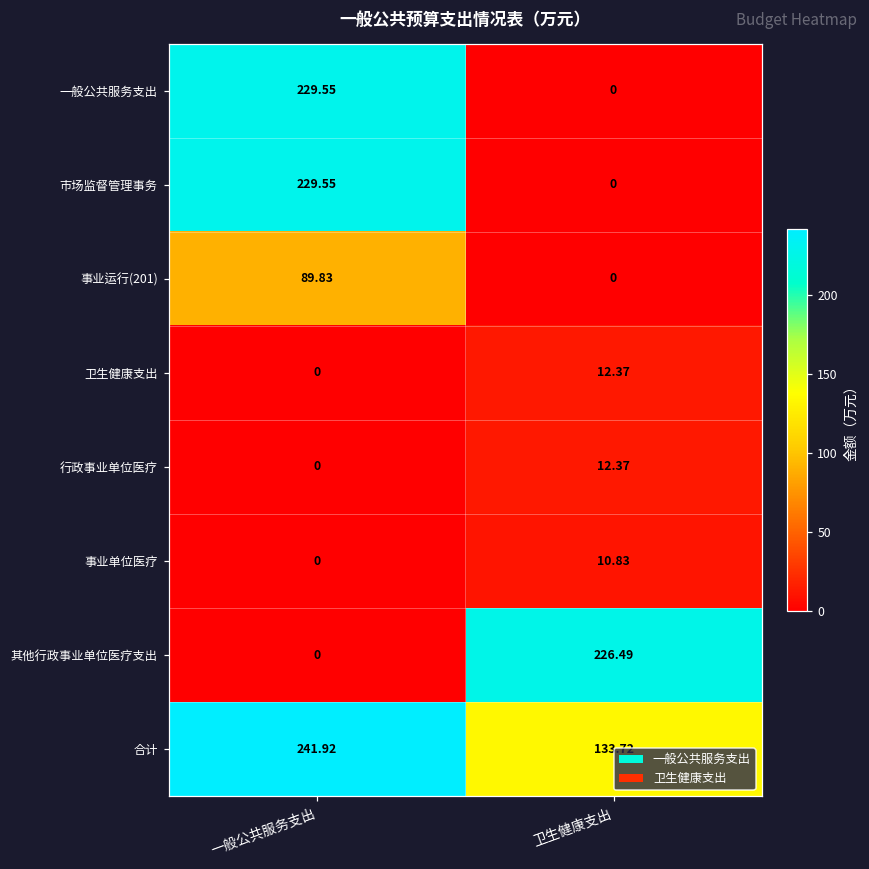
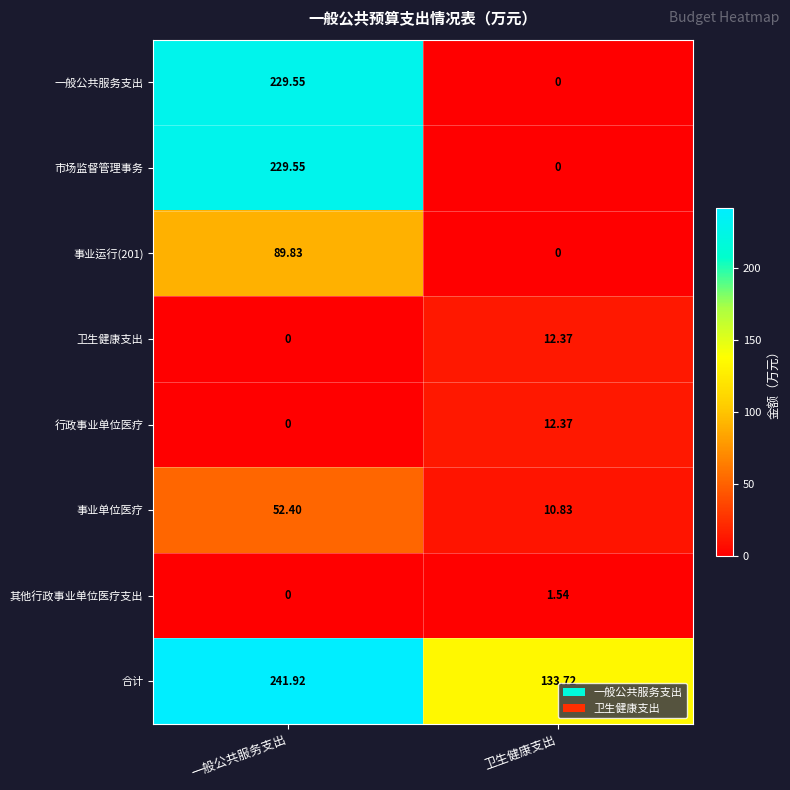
  {
    "一般公共服务支出": {
      "一般公共服务支出": 229.55,
      "卫生健康支出": 0
    },
    "市场监督管理事务": {
      "一般公共服务支出": 229.55,
      "卫生健康支出": 0
    },
    "事业运行(201)": {
      "一般公共服务支出": 89.83,
      "卫生健康支出": 0
    },
    "卫生健康支出": {
      "一般公共服务支出": 0,
      "卫生健康支出": 12.37
    },
    "行政事业单位医疗": {
      "一般公共服务支出": 0,
      "卫生健康支出": 12.37
    },
    "事业单位医疗": {
-     "一般公共服务支出": 0,
+     "一般公共服务支出": 52.40,
      "卫生健康支出": 10.83
    },
    "其他行政事业单位医疗支出": {
      "一般公共服务支出": 0,
-     "卫生健康支出": 226.49
+     "卫生健康支出": 1.54
    },
    "合计": {
      "一般公共服务支出": 241.92
    }
  }
